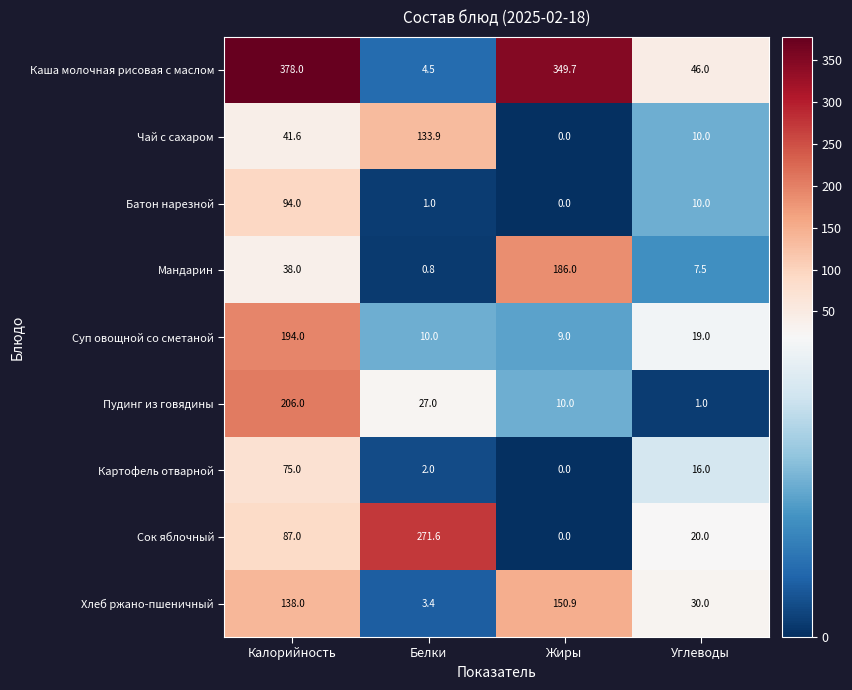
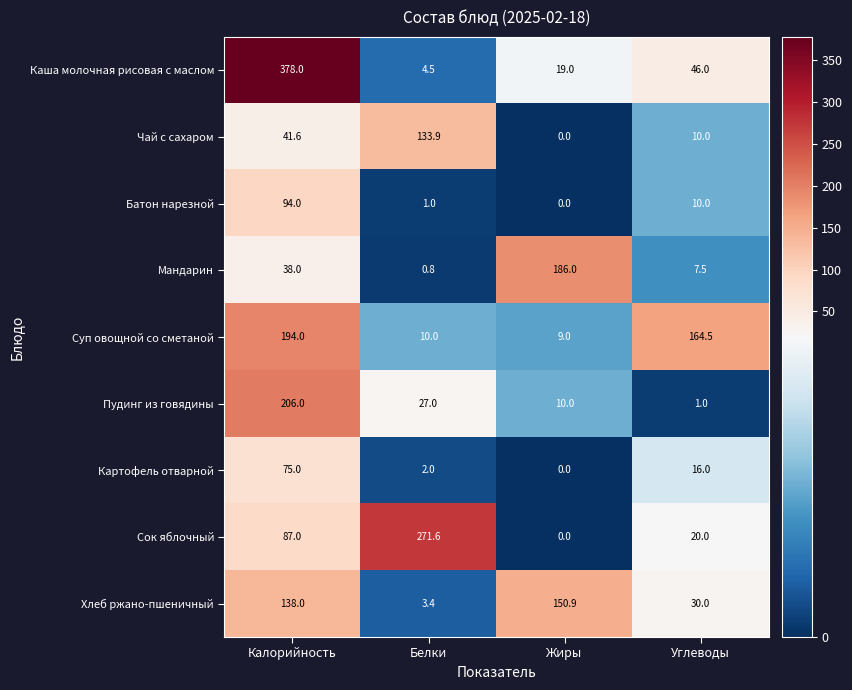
  {
    "Каша молочная рисовая с маслом": {
      "Калорийность": 378.0,
      "Белки": 4.5,
-     "Жиры": 349.7,
+     "Жиры": 19.0,
      "Углеводы": 46.0
    },
    "Чай с сахаром": {
      "Калорийность": 41.6,
      "Белки": 133.9,
      "Жиры": 0.0,
      "Углеводы": 10.0
    },
    "Батон нарезной": {
      "Калорийность": 94.0,
      "Белки": 1.0,
      "Жиры": 0.0,
      "Углеводы": 10.0
    },
    "Мандарин": {
      "Калорийность": 38.0,
      "Белки": 0.8,
      "Жиры": 186.0,
      "Углеводы": 7.5
    },
    "Суп овощной со сметаной": {
      "Калорийность": 194.0,
      "Белки": 10.0,
      "Жиры": 9.0,
-     "Углеводы": 19.0
+     "Углеводы": 164.5
    },
    "Пудинг из говядины": {
      "Калорийность": 206.0,
      "Белки": 27.0,
      "Жиры": 10.0,
      "Углеводы": 1.0
    },
    "Картофель отварной": {
      "Калорийность": 75.0,
      "Белки": 2.0,
      "Жиры": 0.0,
      "Углеводы": 16.0
    },
    "Сок яблочный": {
      "Калорийность": 87.0,
      "Белки": 271.6,
      "Жиры": 0.0,
      "Углеводы": 20.0
    },
    "Хлеб ржано-пшеничный": {
      "Калорийность": 138.0,
      "Белки": 3.4,
      "Жиры": 150.9,
      "Углеводы": 30.0
    }
  }
